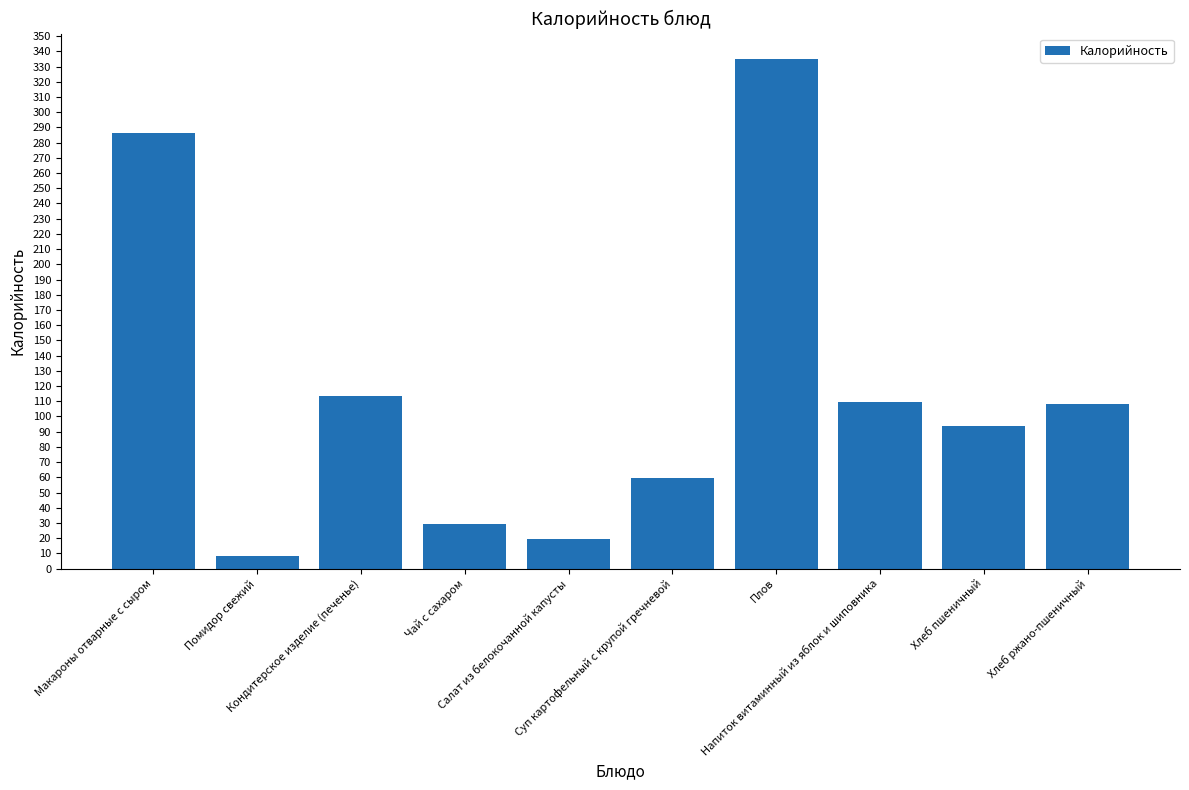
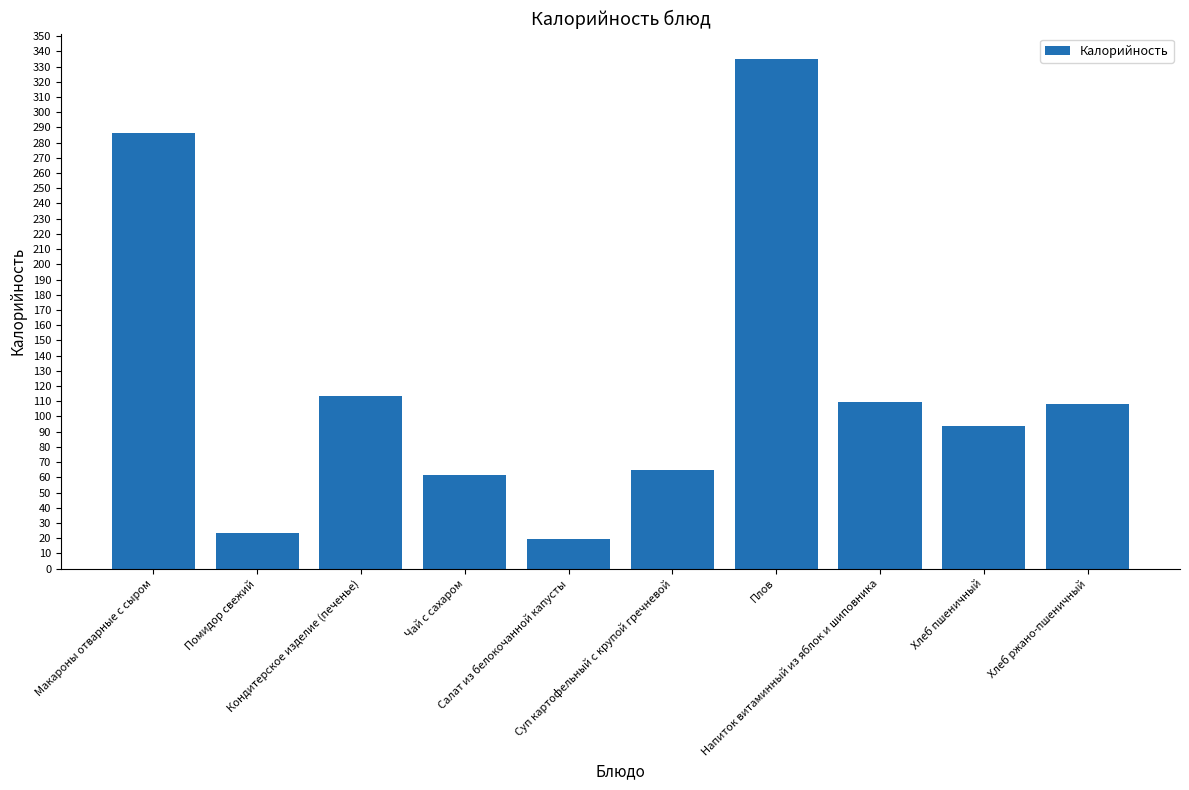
  {
    "Макароны отварные с сыром": 286,
-   "Помидор свежий": 8,
+   "Помидор свежий": 23,
    "Кондитерское изделие (печенье)": 114,
-   "Чай с сахаром": 29,
+   "Чай с сахаром": 61,
    "Салат из белокочанной капусты": 19,
-   "Суп картофельный с крупой гречневой": 60,
+   "Суп картофельный с крупой гречневой": 65,
    "Плов": 335,
    "Напиток витаминный из яблок и шиповника": 109,
    "Хлеб пшеничный": 94,
    "Хлеб ржано-пшеничный": 108
  }
